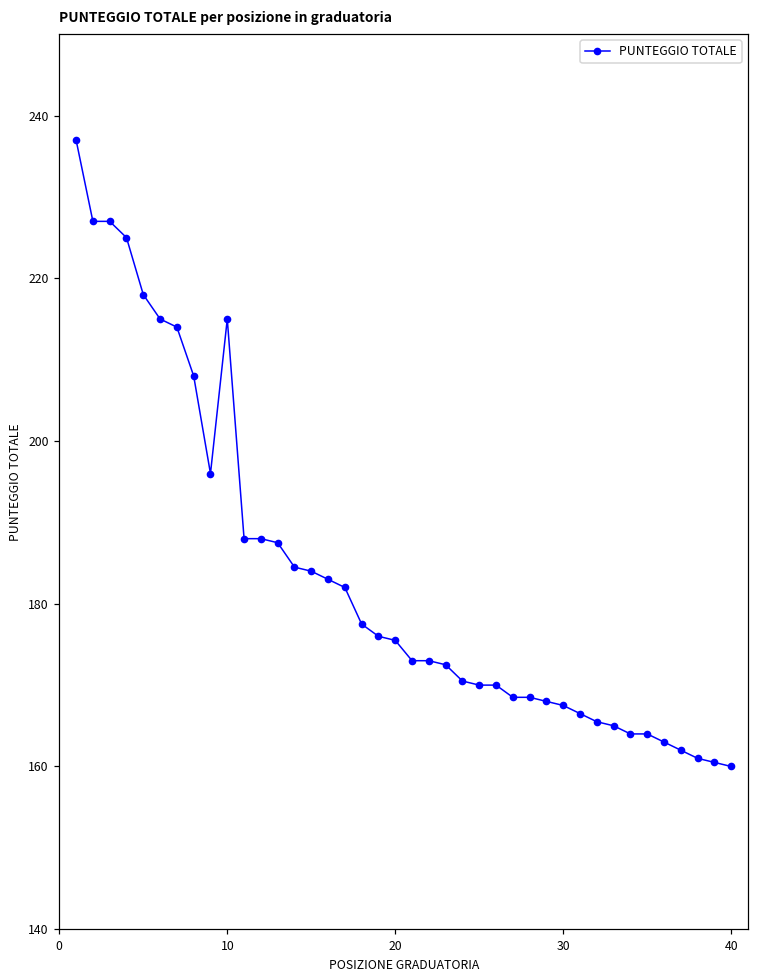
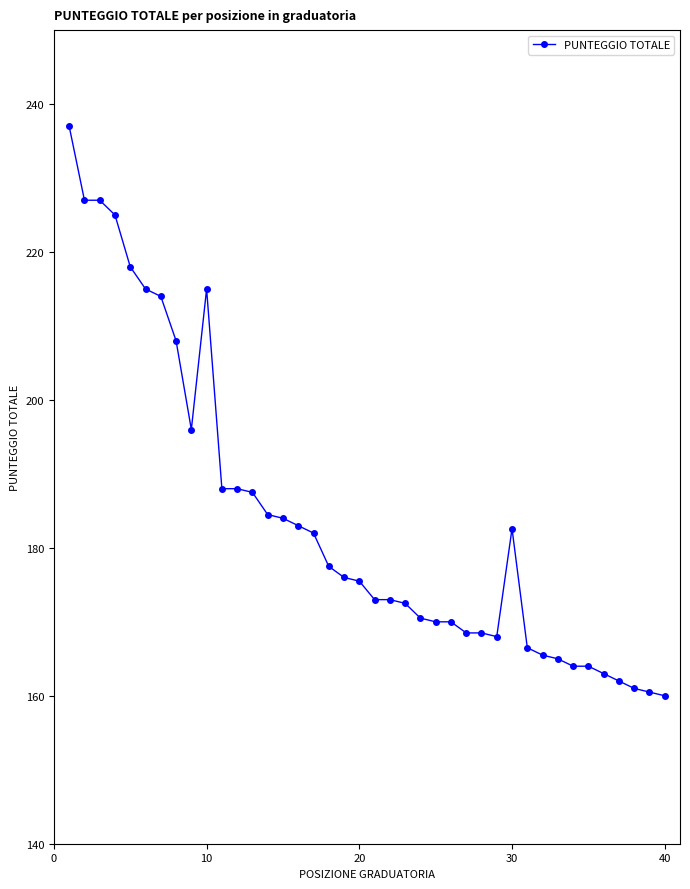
  {
    "10": 215,
    "20": 176,
-   "30": 168,
+   "30": 183,
    "40": 160
  }
